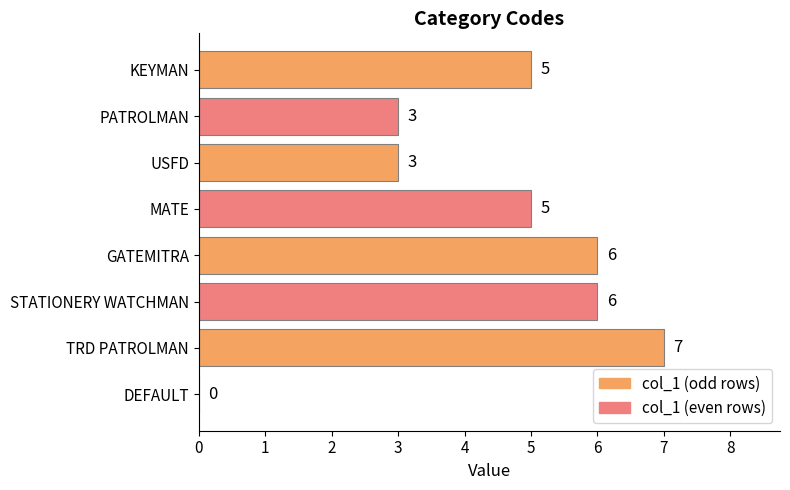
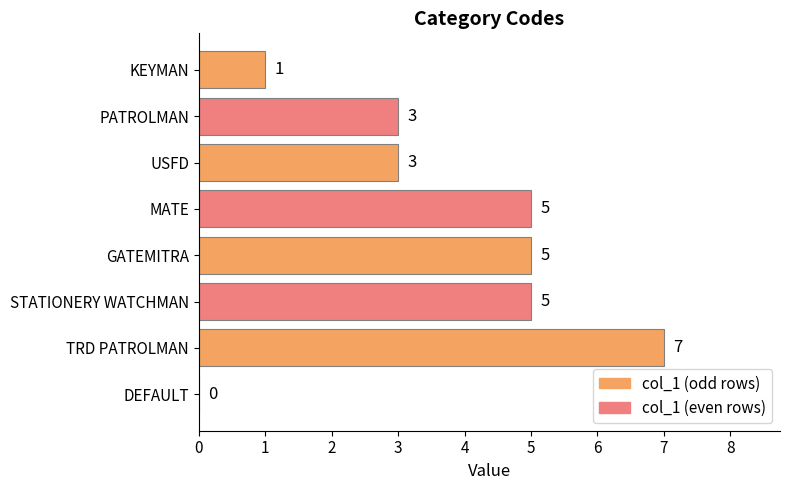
  {
-   "KEYMAN": 5,
+   "KEYMAN": 1,
    "PATROLMAN": 3,
    "USFD": 3,
    "MATE": 5,
-   "GATEMITRA": 6,
-   "STATIONERY WATCHMAN": 6,
+   "GATEMITRA": 5,
+   "STATIONERY WATCHMAN": 5,
    "TRD PATROLMAN": 7,
    "DEFAULT": 0
  }
